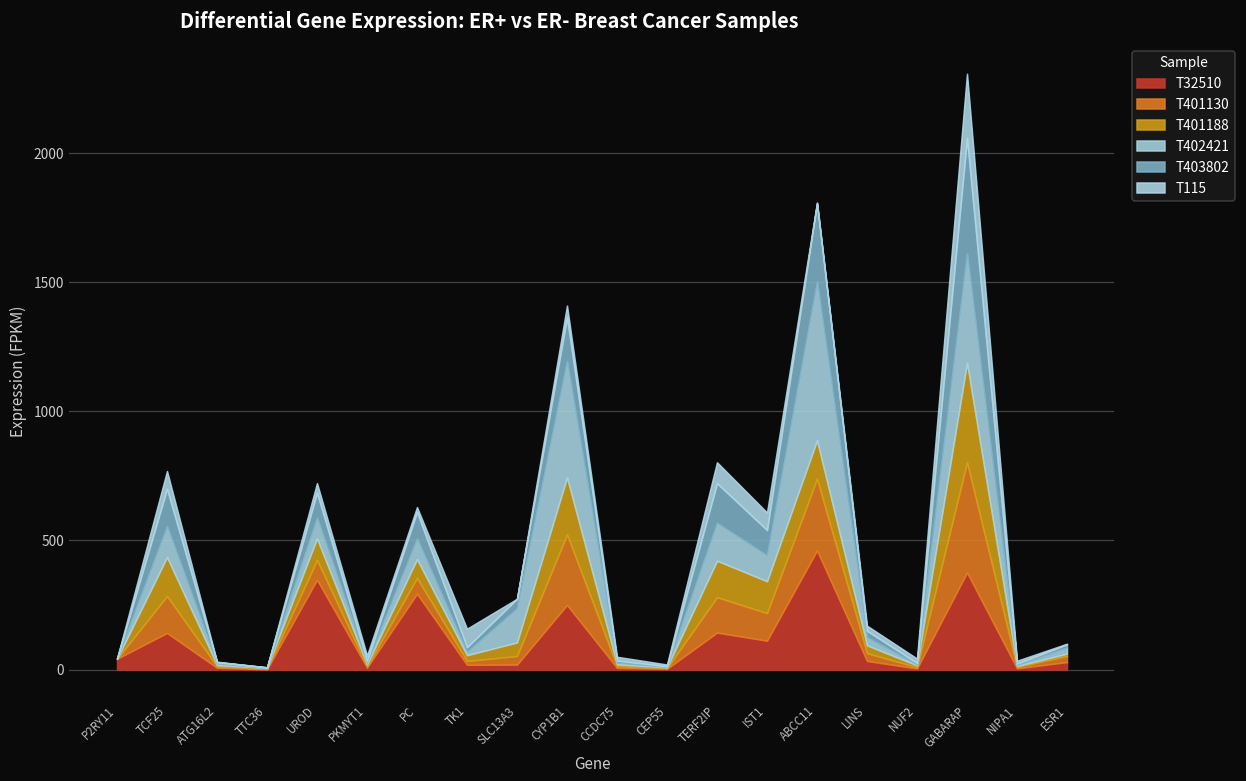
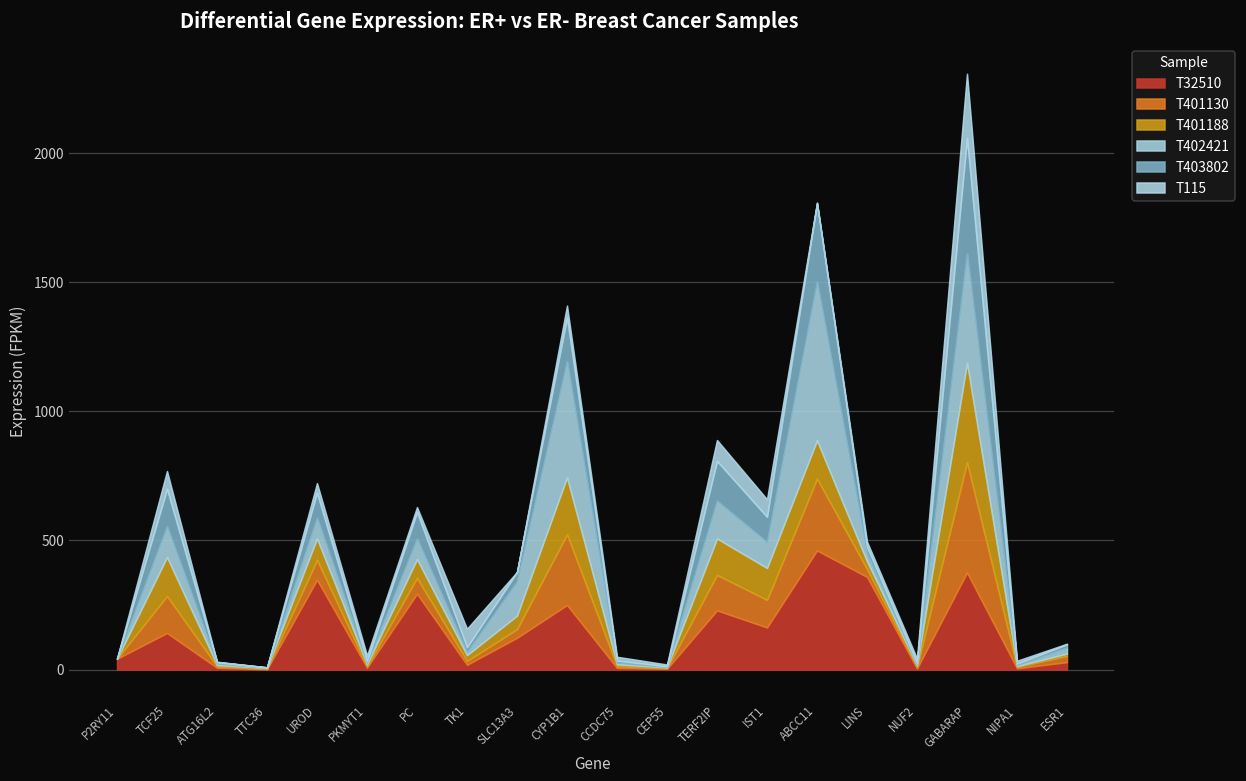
  {
    "T32510": {
      "TCF25": 140,
      "UROD": 350,
      "PC": 290,
      "TK1": 20,
-     "SLC13A3": 20,
+     "SLC13A3": 120,
      "CYP1B1": 250,
-     "TERF2IP": 140,
-     "IST1": 110,
+     "TERF2IP": 230,
+     "IST1": 160,
      "ABCC11": 460,
-     "LINS": 30,
+     "LINS": 360,
      "GABARAP": 380,
      "ESR1": 30
    }
  }
